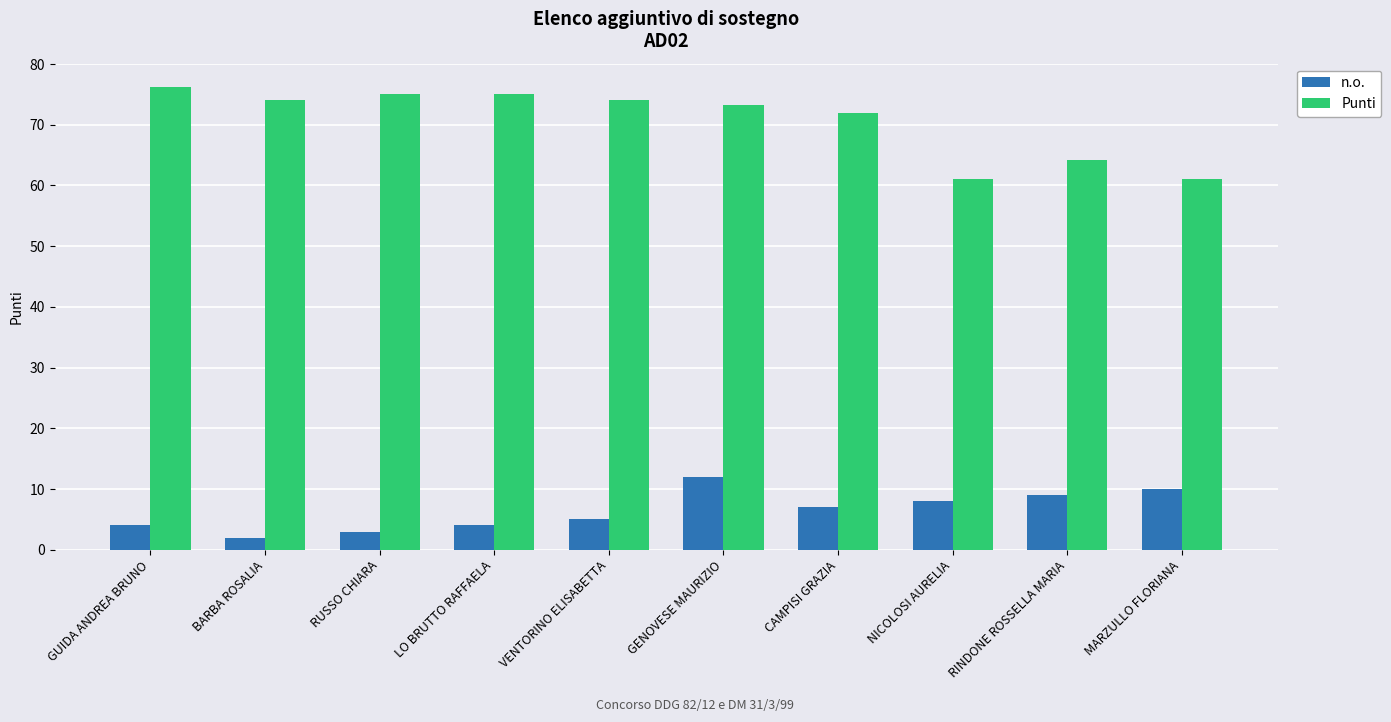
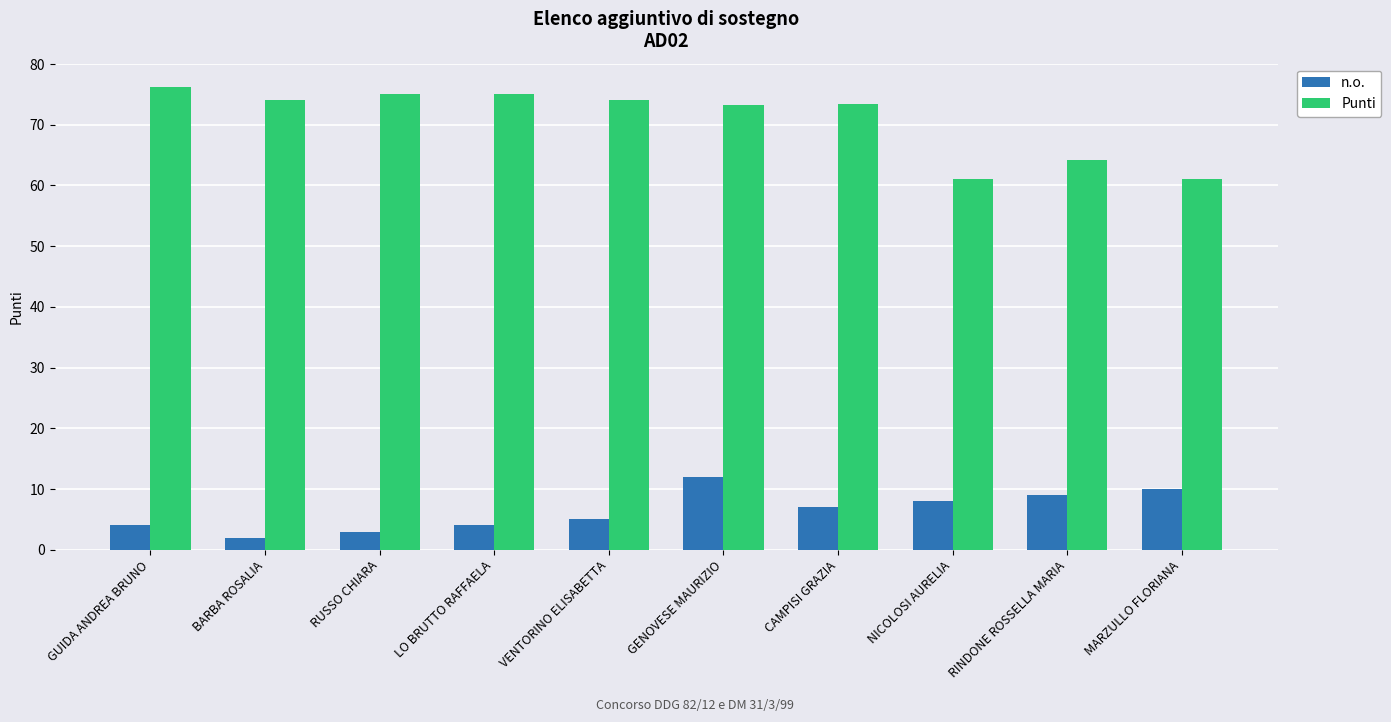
  {
    "n.o.": {
      "GUIDA ANDREA BRUNO": 4,
      "BARBA ROSALIA": 2,
      "RUSSO CHIARA": 3,
      "LO BRUTTO RAFFAELA": 4,
      "VENTORINO ELISABETTA": 5,
      "GENOVESE MAURIZIO": 12,
      "CAMPISI GRAZIA": 7,
      "NICOLOSI AURELIA": 8,
      "RINDONE ROSSELLA MARIA": 9,
      "MARZULLO FLORIANA": 10
    },
    "Punti": {
      "GUIDA ANDREA BRUNO": 76,
      "BARBA ROSALIA": 74,
      "RUSSO CHIARA": 75,
      "LO BRUTTO RAFFAELA": 75,
      "VENTORINO ELISABETTA": 74,
      "GENOVESE MAURIZIO": 73,
-     "CAMPISI GRAZIA": 72,
+     "CAMPISI GRAZIA": 73,
      "NICOLOSI AURELIA": 61,
      "RINDONE ROSSELLA MARIA": 64,
      "MARZULLO FLORIANA": 61
    }
  }
